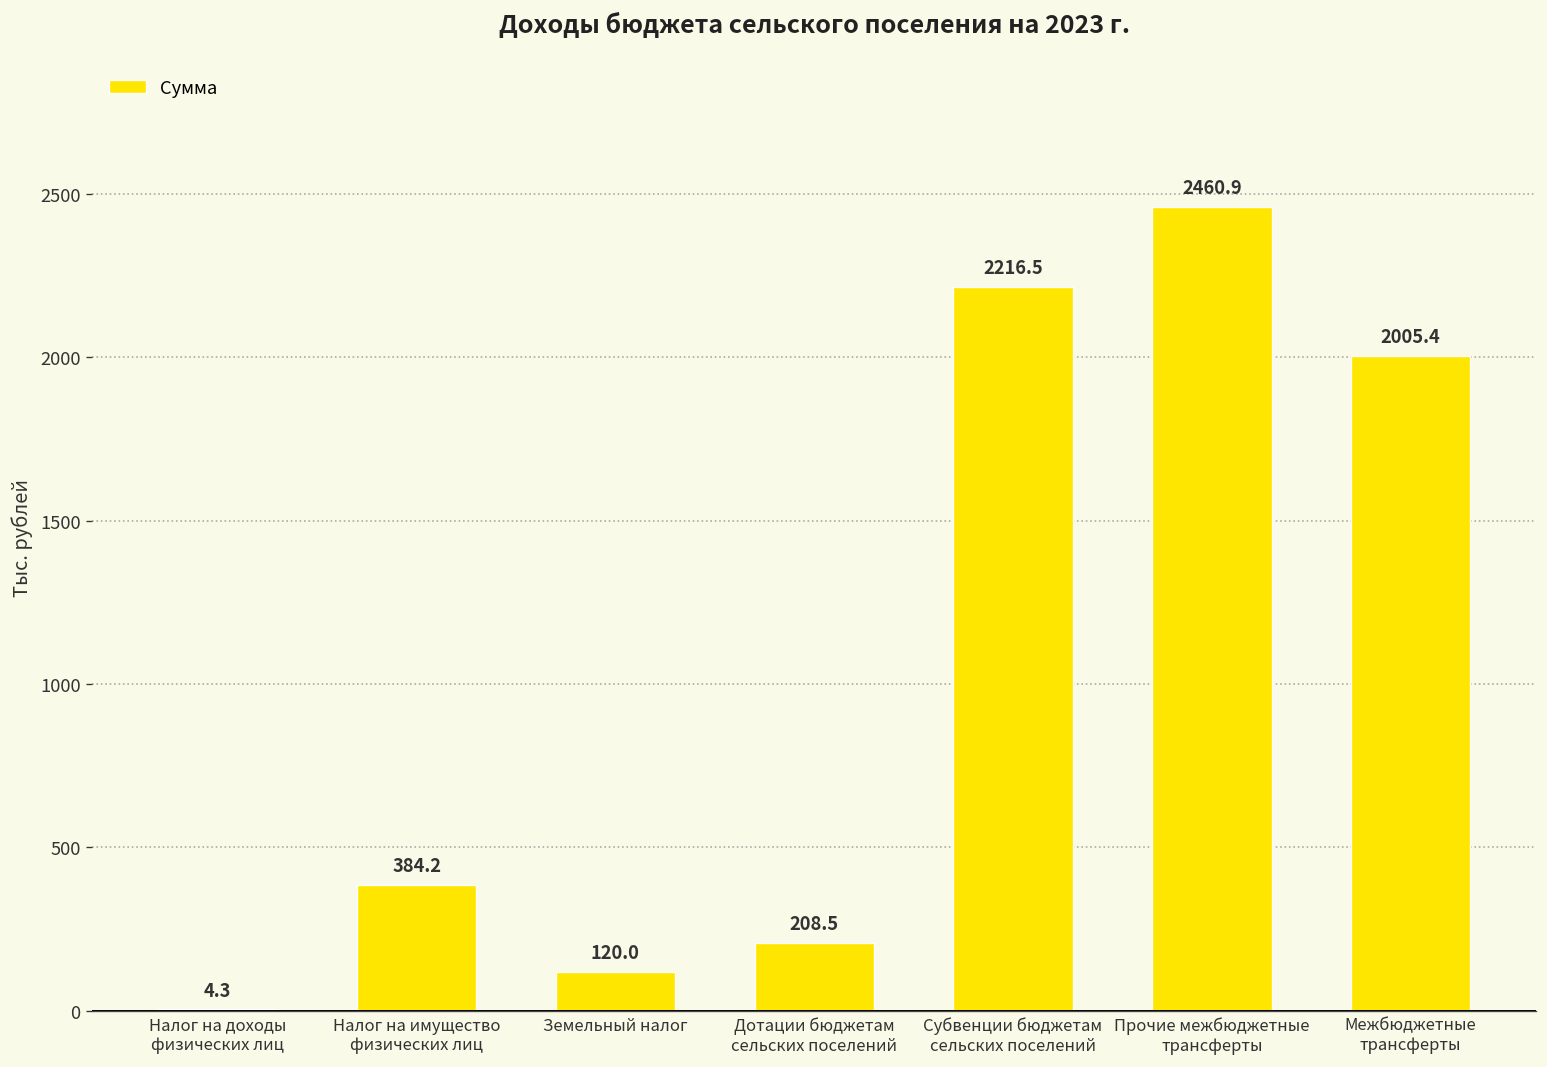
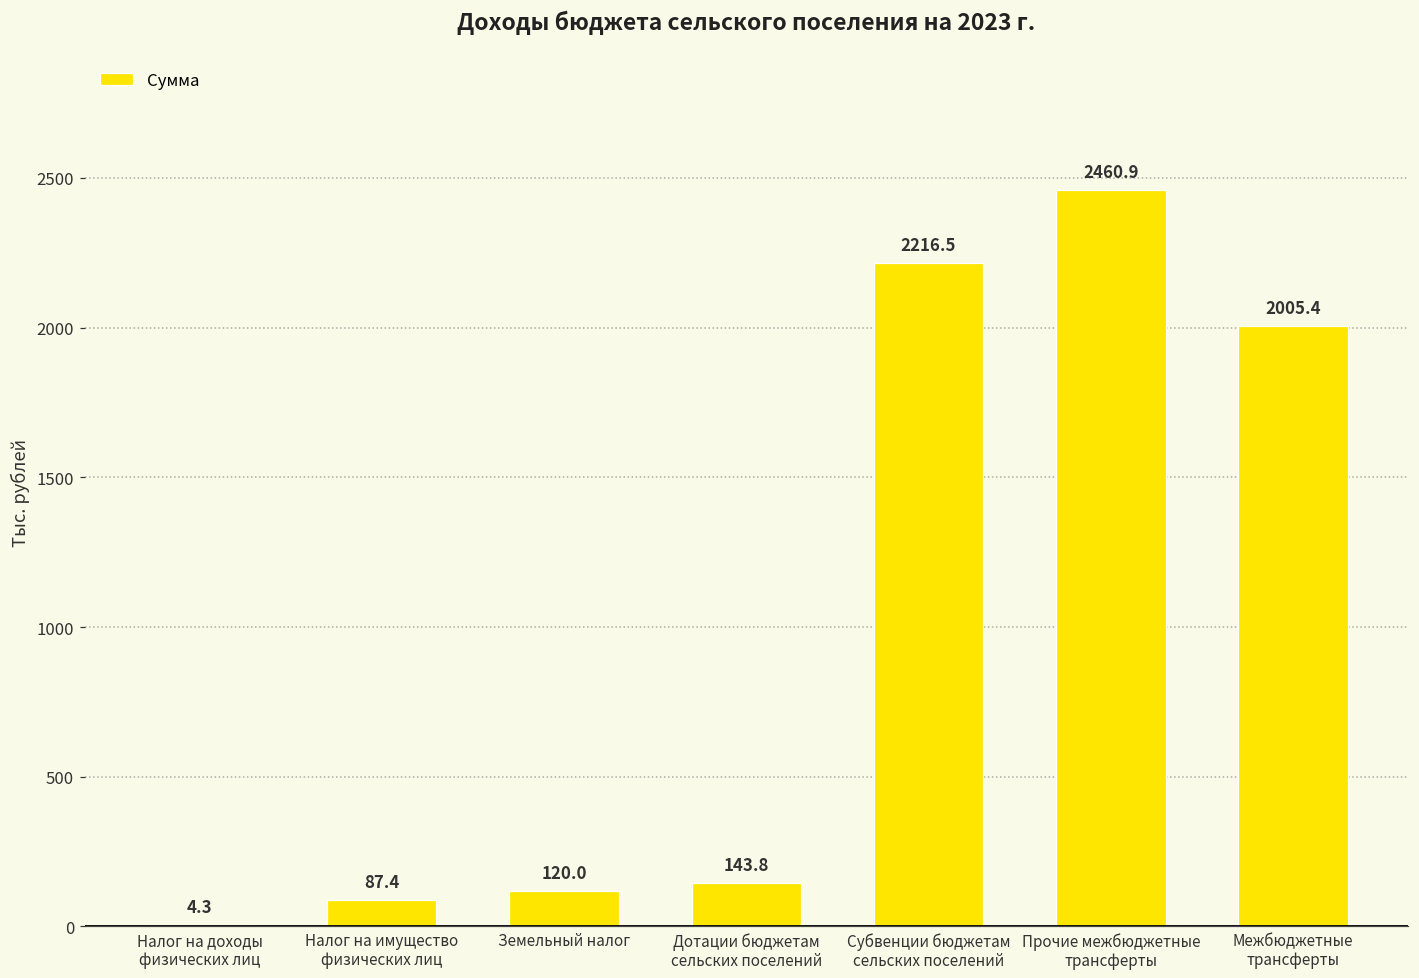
  {
    "Налог на доходы физических лиц": 4.3,
-   "Налог на имущество физических лиц": 384.2,
+   "Налог на имущество физических лиц": 87.4,
    "Земельный налог": 120.0,
-   "Дотации бюджетам сельских поселений": 208.5,
+   "Дотации бюджетам сельских поселений": 143.8,
    "Субвенции бюджетам сельских поселений": 2216.5,
    "Прочие межбюджетные трансферты": 2460.9,
    "Межбюджетные трансферты": 2005.4
  }
